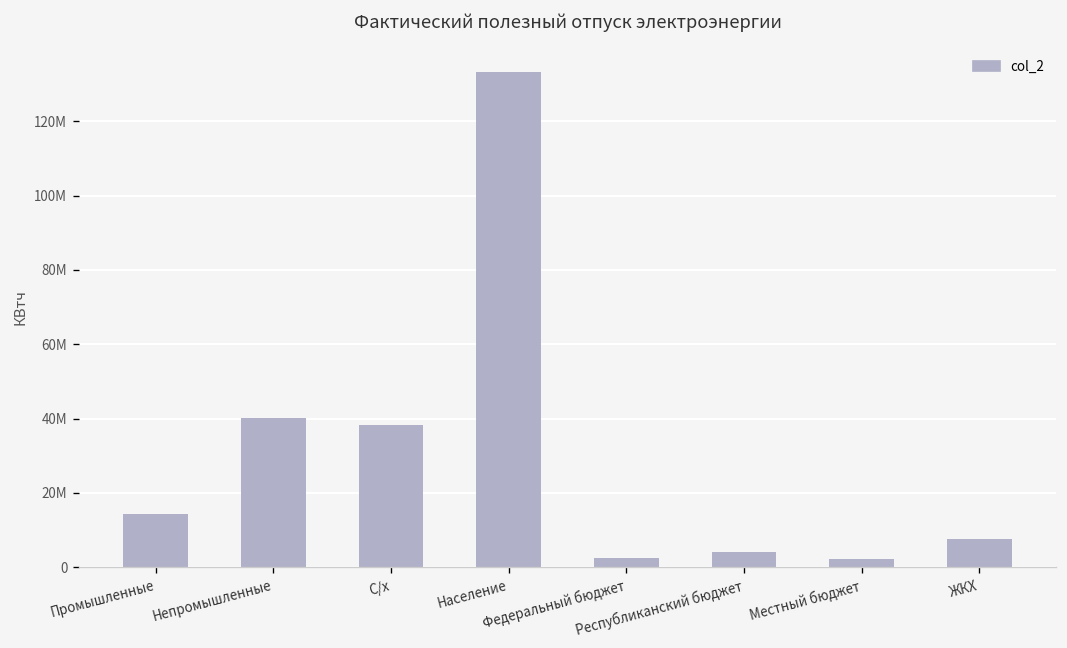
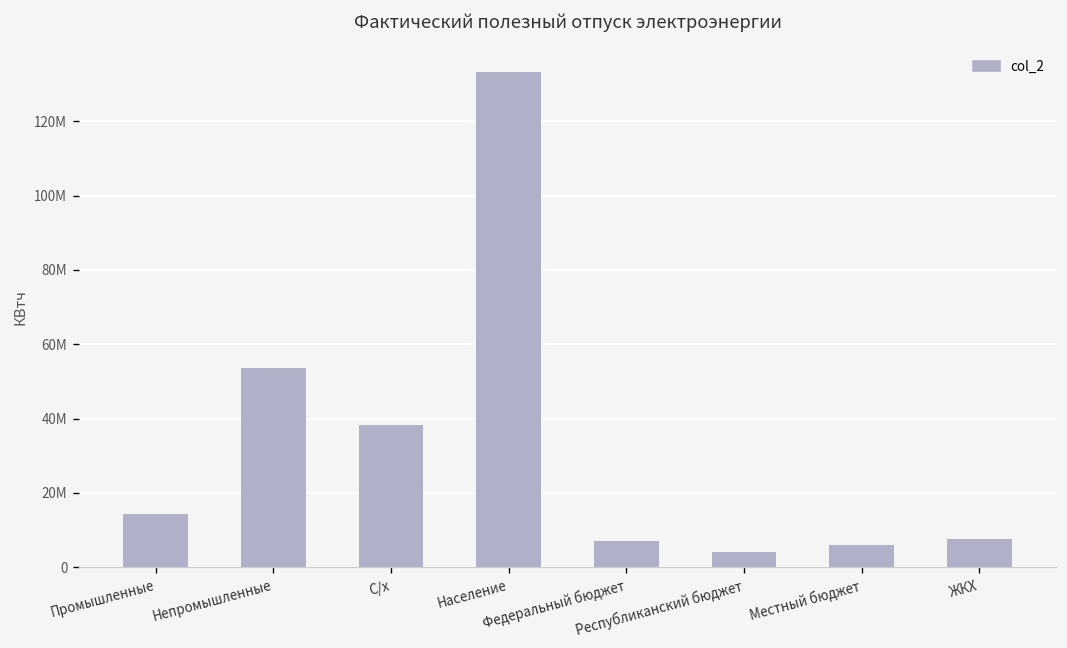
  {
    "Промышленные": 14000000,
-   "Непромышленные": 40000000,
+   "Непромышленные": 54000000,
    "С/х": 38000000,
    "Население": 133000000,
-   "Федеральный бюджет": 3000000,
+   "Федеральный бюджет": 7000000,
    "Республиканский бюджет": 4000000,
-   "Местный бюджет": 2000000,
+   "Местный бюджет": 6000000,
    "ЖКХ": 8000000
  }
